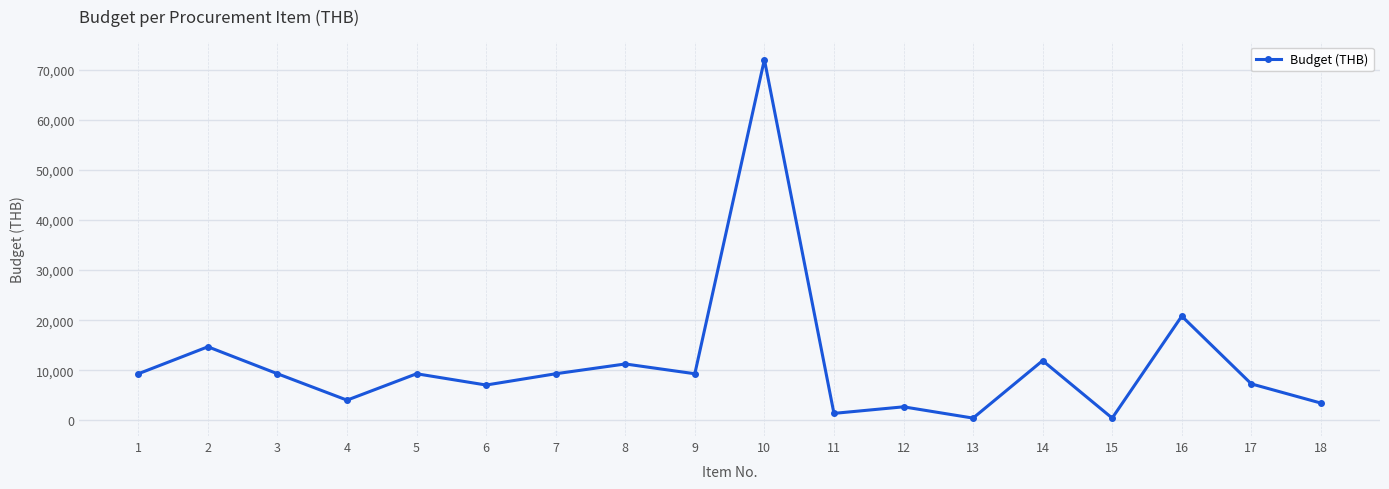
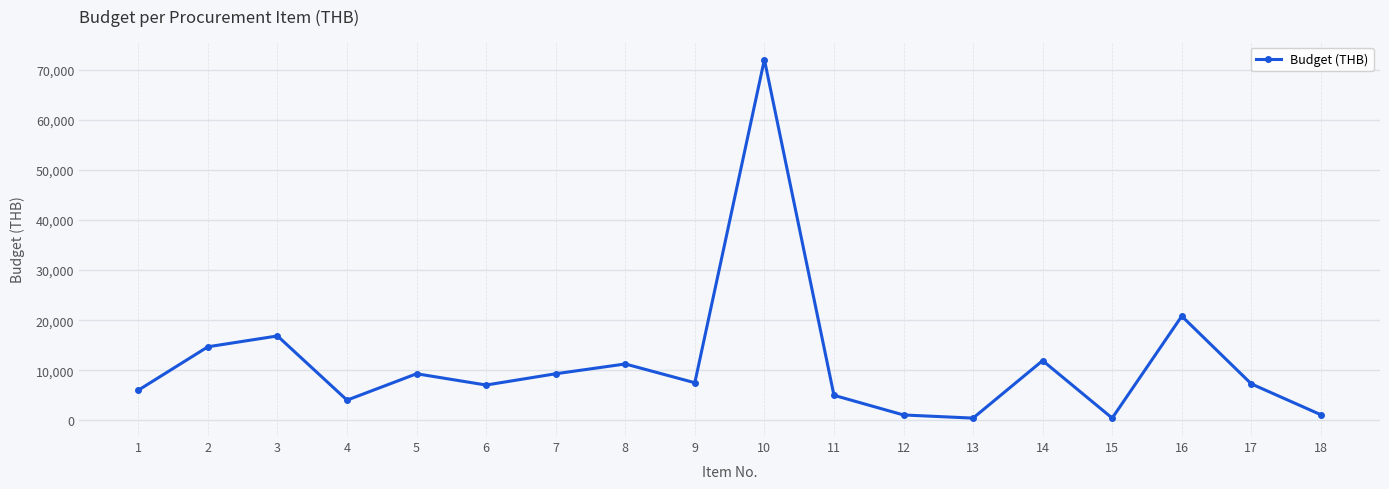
  {
-   "1": "9,000",
+   "1": "6,000",
    "2": "15,000",
-   "3": "9,000",
+   "3": "17,000",
    "4": "4,000",
    "5": "9,000",
    "6": "7,000",
    "7": "9,000",
    "8": "11,000",
-   "9": "9,000",
+   "9": "8,000",
    "10": "72,000",
-   "11": "1,000",
-   "12": "3,000",
+   "11": "5,000",
+   "12": "1,000",
    "13": "0",
    "14": "12,000",
    "15": "0",
    "16": "21,000",
    "17": "7,000",
-   "18": "3,000"
+   "18": "1,000"
  }
